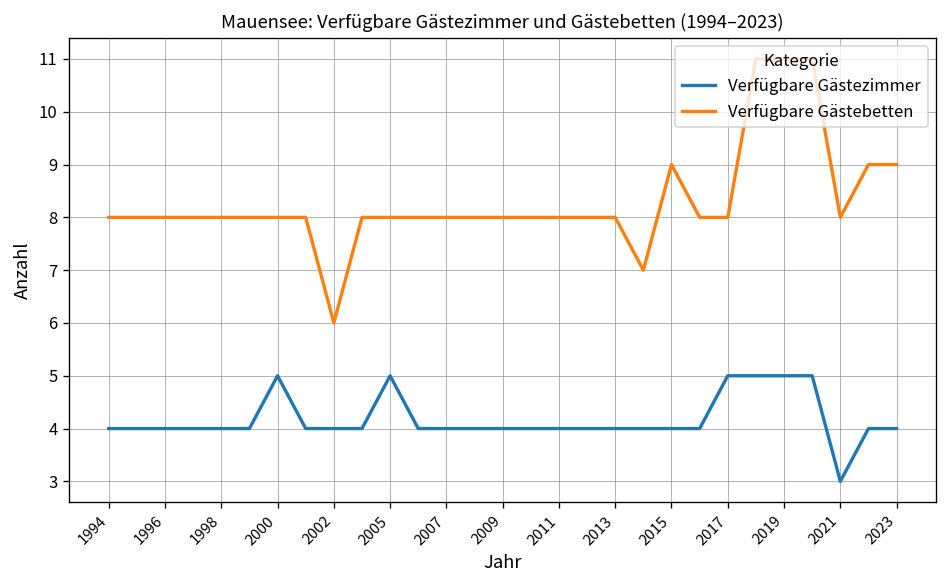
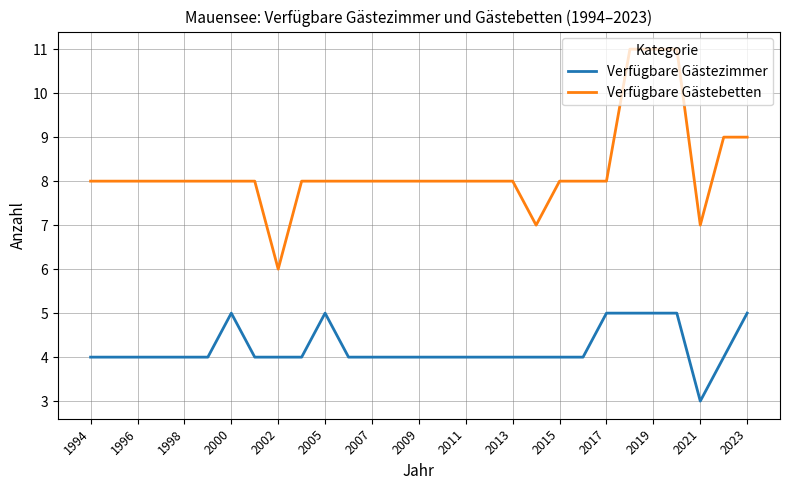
  {
    "Verfügbare Gästezimmer": {
      "1994": 4,
      "1996": 4,
      "1998": 4,
      "2000": 5,
      "2002": 4,
      "2005": 5,
      "2007": 4,
      "2009": 4,
      "2011": 4,
      "2013": 4,
      "2015": 4,
      "2017": 5,
      "2019": 5,
      "2021": 3,
-     "2023": 4
+     "2023": 5
    },
    "Verfügbare Gästebetten": {
      "1994": 8,
      "1996": 8,
      "1998": 8,
      "2000": 8,
      "2002": 6,
      "2005": 8,
      "2007": 8,
      "2009": 8,
      "2011": 8,
      "2013": 8,
-     "2015": 9,
+     "2015": 8,
      "2017": 8,
-     "2021": 8,
+     "2021": 7,
      "2023": 9
    }
  }
